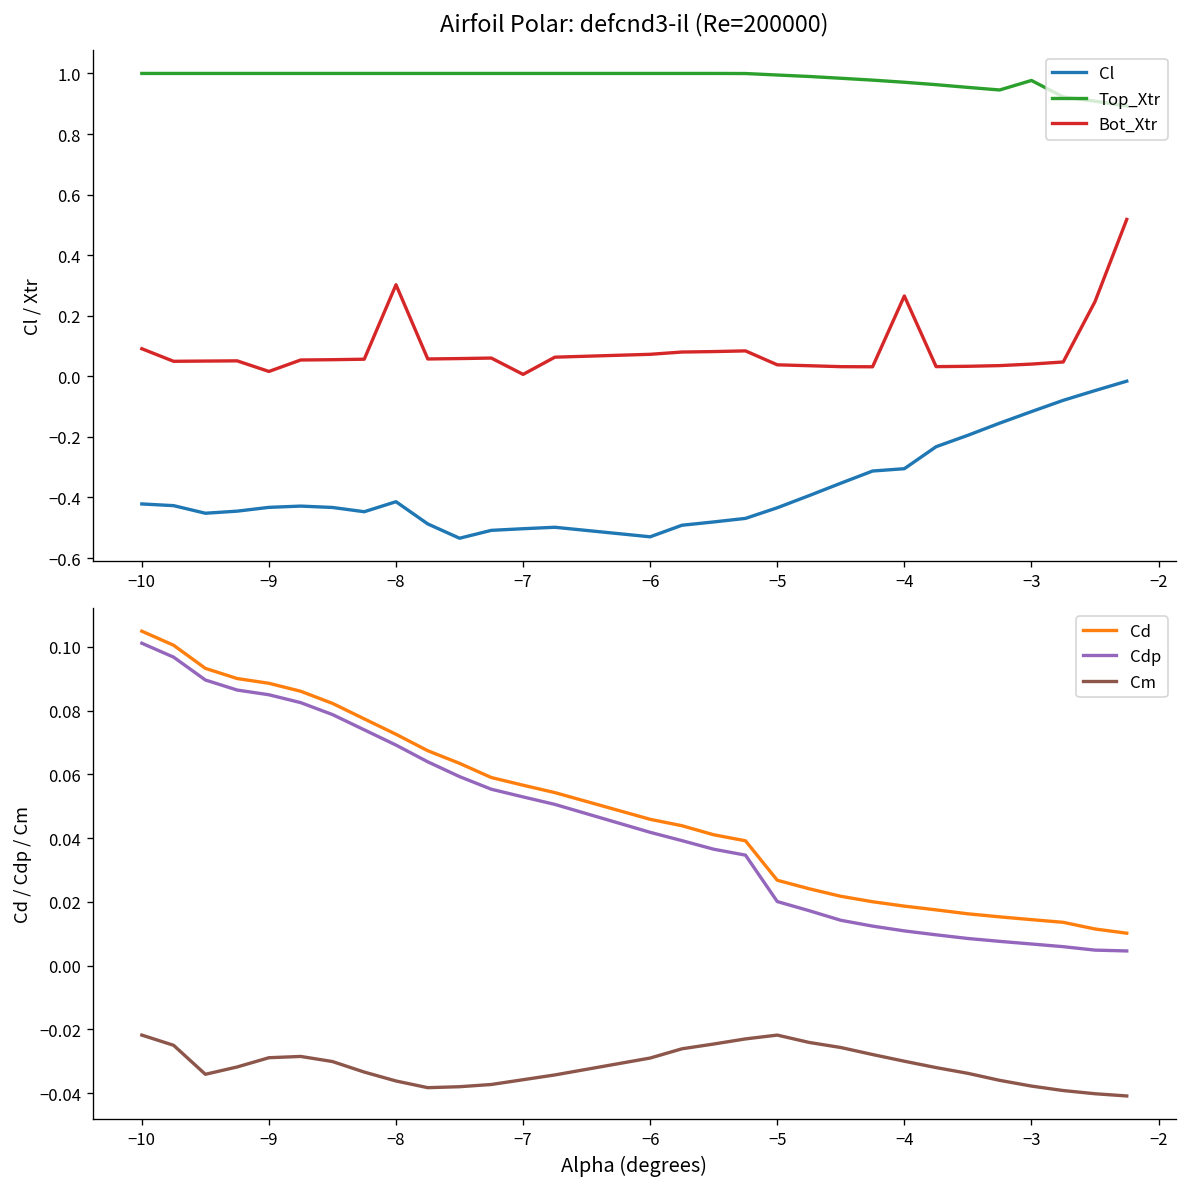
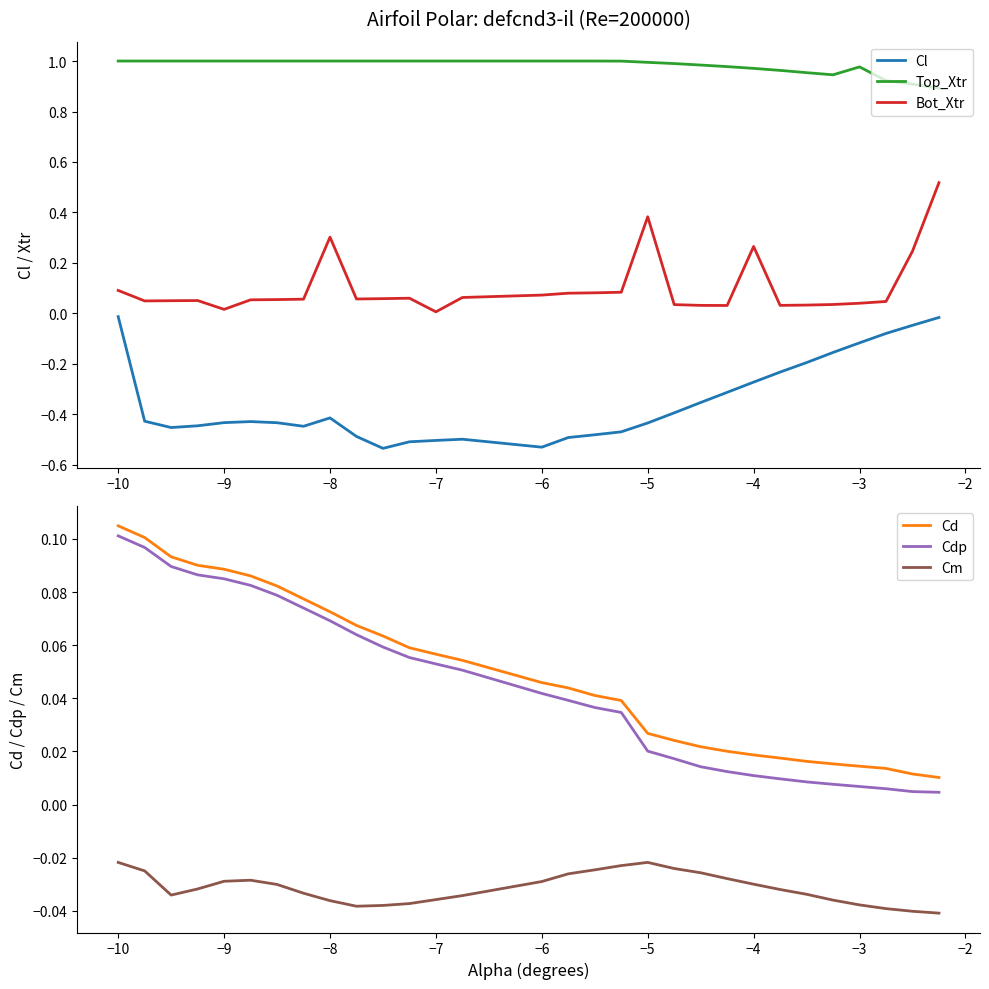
  {
    "Airfoil Polar: defcnd3-il (Re=200000)": {
      "Cl": {
-       "−10": -0.42,
+       "−10": -0.01,
        "−9": -0.43,
        "−8": -0.41,
        "−7": -0.50,
        "−6": -0.53,
        "−5": -0.43,
-       "−4": -0.31,
+       "−4": -0.27,
        "−3": -0.12
      },
      "Top_Xtr": {
        "−10": 1.00,
        "−9": 1.00,
        "−8": 1.00,
        "−7": 1.00,
        "−6": 1.00,
        "−5": 0.99,
        "−4": 0.97,
        "−3": 0.98
      },
      "Bot_Xtr": {
        "−10": 0.09,
        "−9": 0.02,
        "−8": 0.30,
        "−7": 0.01,
        "−6": 0.07,
-       "−5": 0.04,
+       "−5": 0.38,
        "−4": 0.27,
        "−3": 0.04
      }
    }
  }
